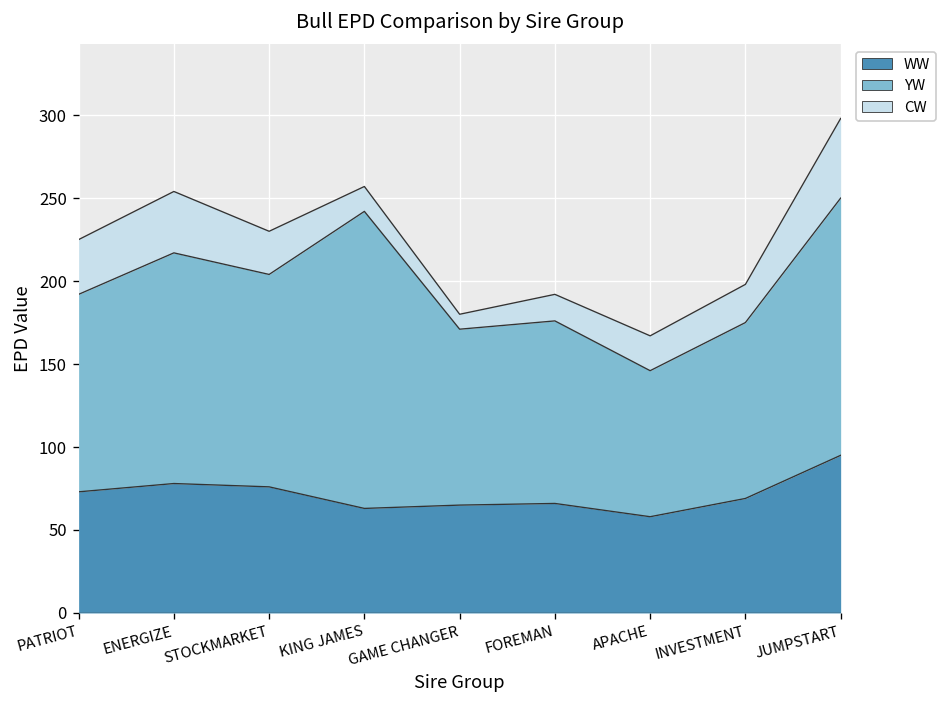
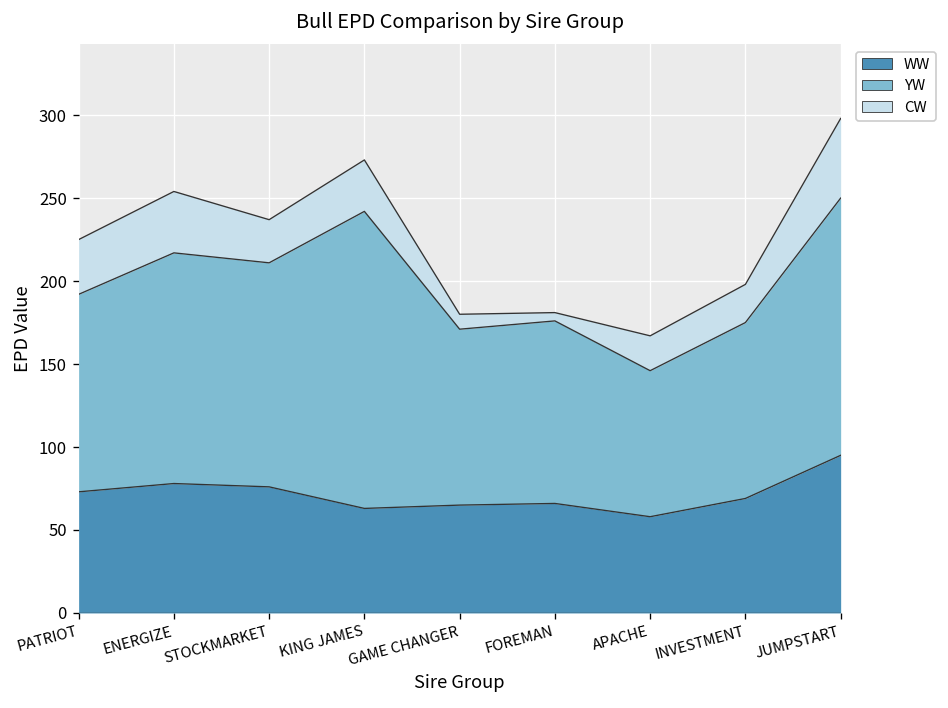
  {
    "WW": {
      "PATRIOT": 73,
      "ENERGIZE": 78,
      "STOCKMARKET": 76,
      "KING JAMES": 63,
      "GAME CHANGER": 65,
      "FOREMAN": 66,
      "APACHE": 58,
      "INVESTMENT": 69,
      "JUMPSTART": 95
    },
    "YW": {
      "PATRIOT": 192,
      "ENERGIZE": 217,
-     "STOCKMARKET": 128,
+     "STOCKMARKET": 135,
      "KING JAMES": 242,
      "GAME CHANGER": 171,
      "FOREMAN": 176,
      "APACHE": 146,
      "INVESTMENT": 175,
      "JUMPSTART": 250
    },
    "CW": {
      "PATRIOT": 33,
      "ENERGIZE": 37,
      "STOCKMARKET": 26,
-     "KING JAMES": 15,
+     "KING JAMES": 31,
      "GAME CHANGER": 9,
-     "FOREMAN": 16,
+     "FOREMAN": 5,
      "APACHE": 21,
      "INVESTMENT": 23,
      "JUMPSTART": 48
    }
  }
